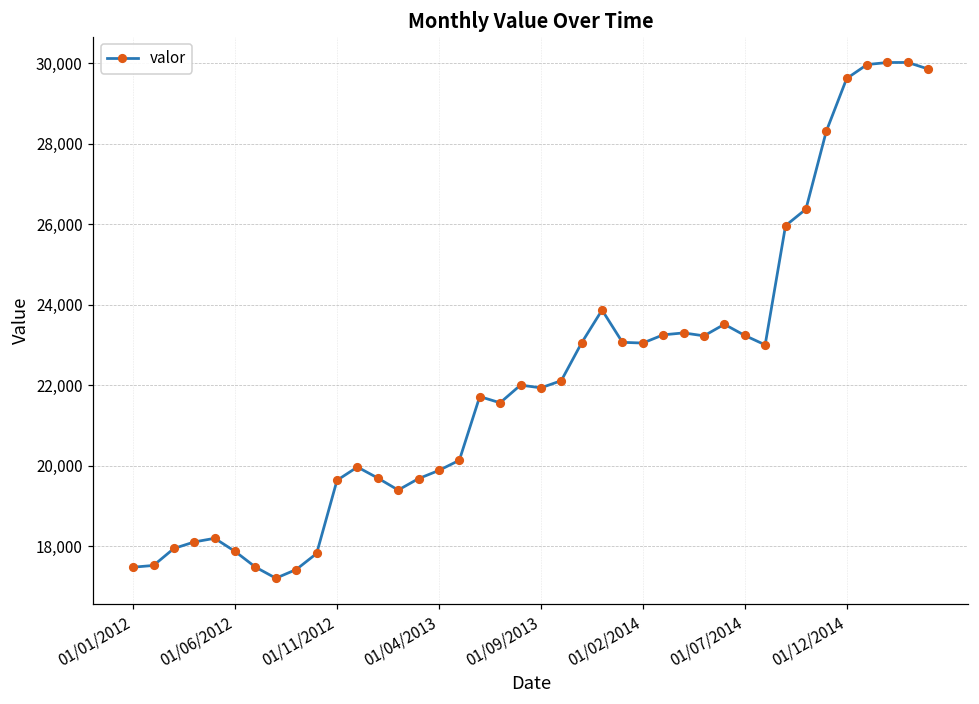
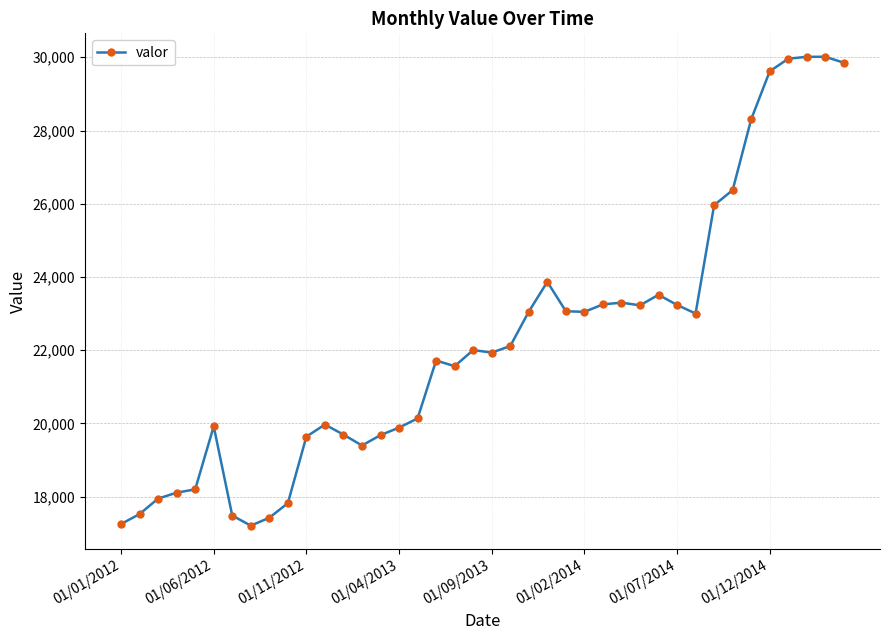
  {
-   "01/01/2012": "17,500",
-   "01/06/2012": "17,900",
+   "01/01/2012": "17,300",
+   "01/06/2012": "19,900",
    "01/11/2012": "19,600",
    "01/04/2013": "19,900",
    "01/09/2013": "21,900",
    "01/02/2014": "23,000",
    "01/07/2014": "23,200",
    "01/12/2014": "29,600"
  }
